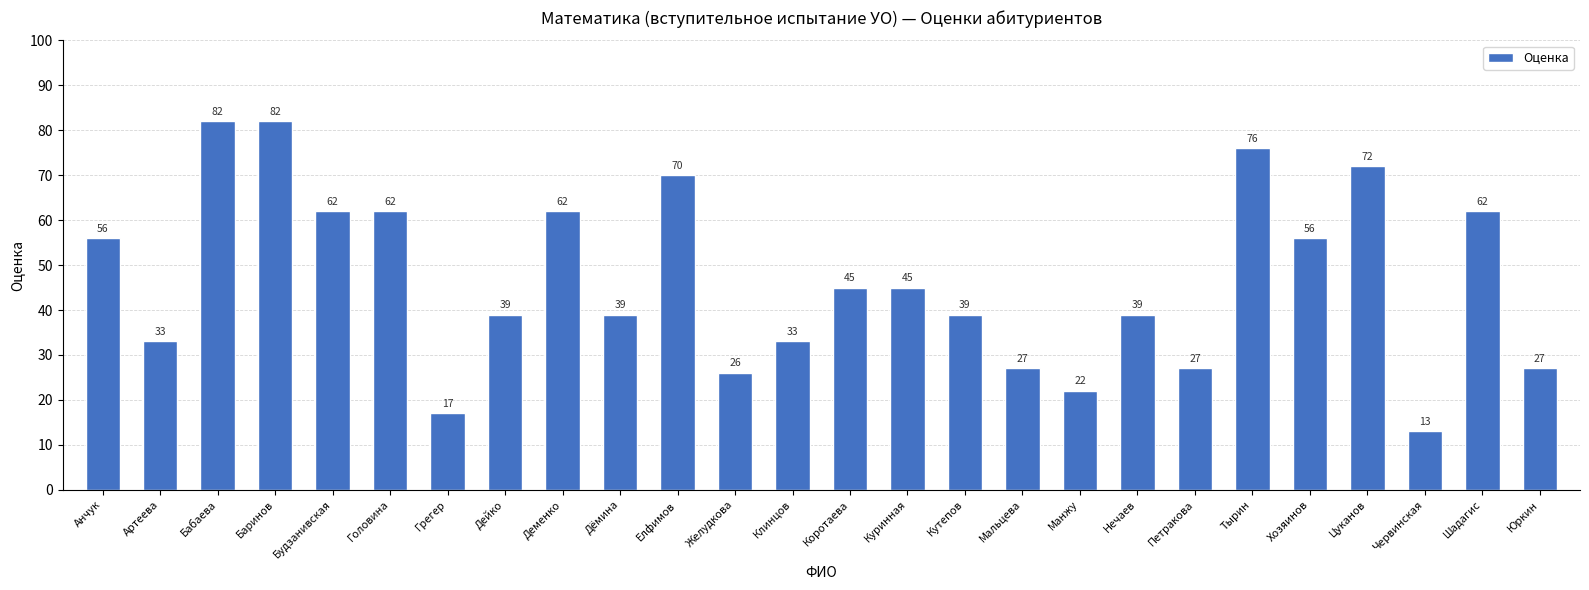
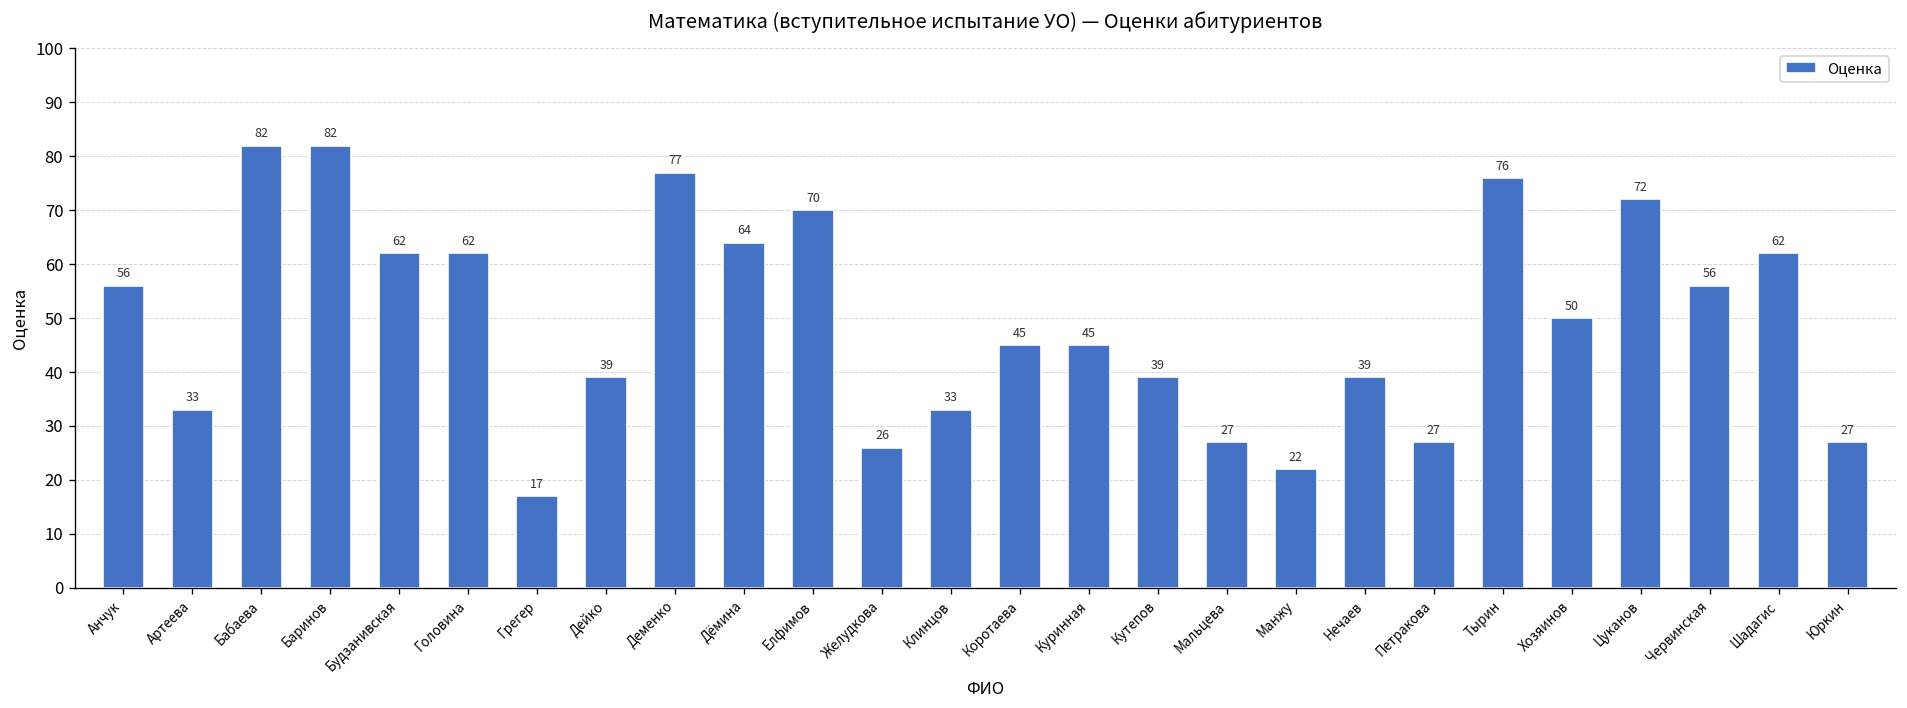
  {
    "Анчук": 56,
    "Артеева": 33,
    "Бабаева": 82,
    "Баринов": 82,
    "Будзанивская": 62,
    "Головина": 62,
    "Грегер": 17,
    "Дейко": 39,
-   "Деменко": 62,
-   "Дёмина": 39,
+   "Деменко": 77,
+   "Дёмина": 64,
    "Елфимов": 70,
    "Желудкова": 26,
    "Клинцов": 33,
    "Коротаева": 45,
    "Куринная": 45,
    "Кутепов": 39,
    "Мальцева": 27,
    "Манжу": 22,
    "Нечаев": 39,
    "Петракова": 27,
    "Тырин": 76,
-   "Хозяинов": 56,
+   "Хозяинов": 50,
    "Цуканов": 72,
-   "Червинская": 13,
+   "Червинская": 56,
    "Шадагис": 62,
    "Юркин": 27
  }
